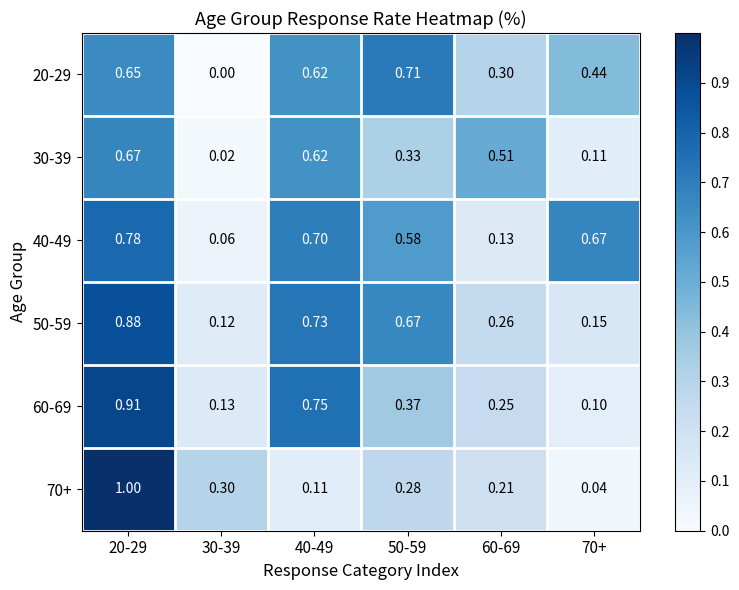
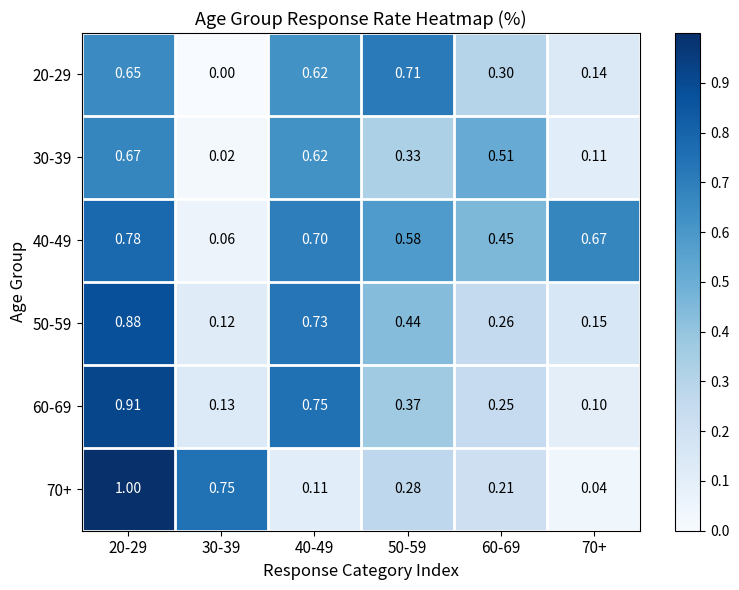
  {
    "20-29": {
      "20-29": 0.65,
      "30-39": 0.00,
      "40-49": 0.62,
      "50-59": 0.71,
      "60-69": 0.30,
-     "70+": 0.44
+     "70+": 0.14
    },
    "30-39": {
      "20-29": 0.67,
      "30-39": 0.02,
      "40-49": 0.62,
      "50-59": 0.33,
      "60-69": 0.51,
      "70+": 0.11
    },
    "40-49": {
      "20-29": 0.78,
      "30-39": 0.06,
      "40-49": 0.70,
      "50-59": 0.58,
-     "60-69": 0.13,
+     "60-69": 0.45,
      "70+": 0.67
    },
    "50-59": {
      "20-29": 0.88,
      "30-39": 0.12,
      "40-49": 0.73,
-     "50-59": 0.67,
+     "50-59": 0.44,
      "60-69": 0.26,
      "70+": 0.15
    },
    "60-69": {
      "20-29": 0.91,
      "30-39": 0.13,
      "40-49": 0.75,
      "50-59": 0.37,
      "60-69": 0.25,
      "70+": 0.10
    },
    "70+": {
      "20-29": 1.00,
-     "30-39": 0.30,
+     "30-39": 0.75,
      "40-49": 0.11,
      "50-59": 0.28,
      "60-69": 0.21,
      "70+": 0.04
    }
  }
